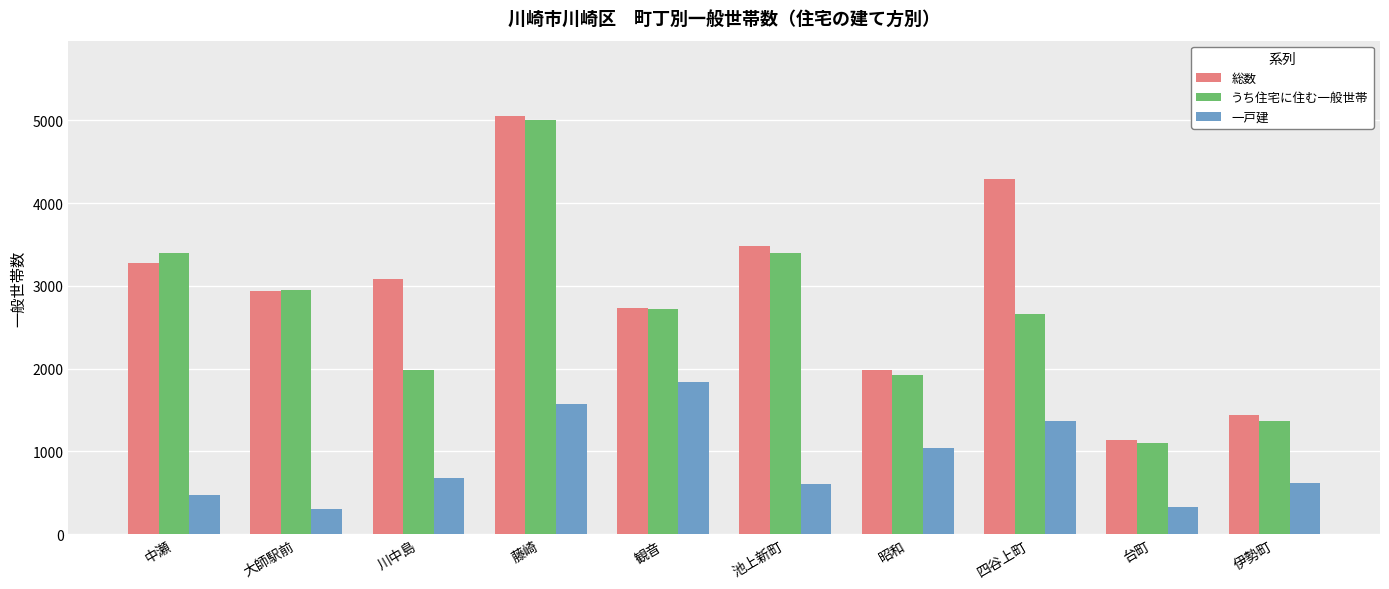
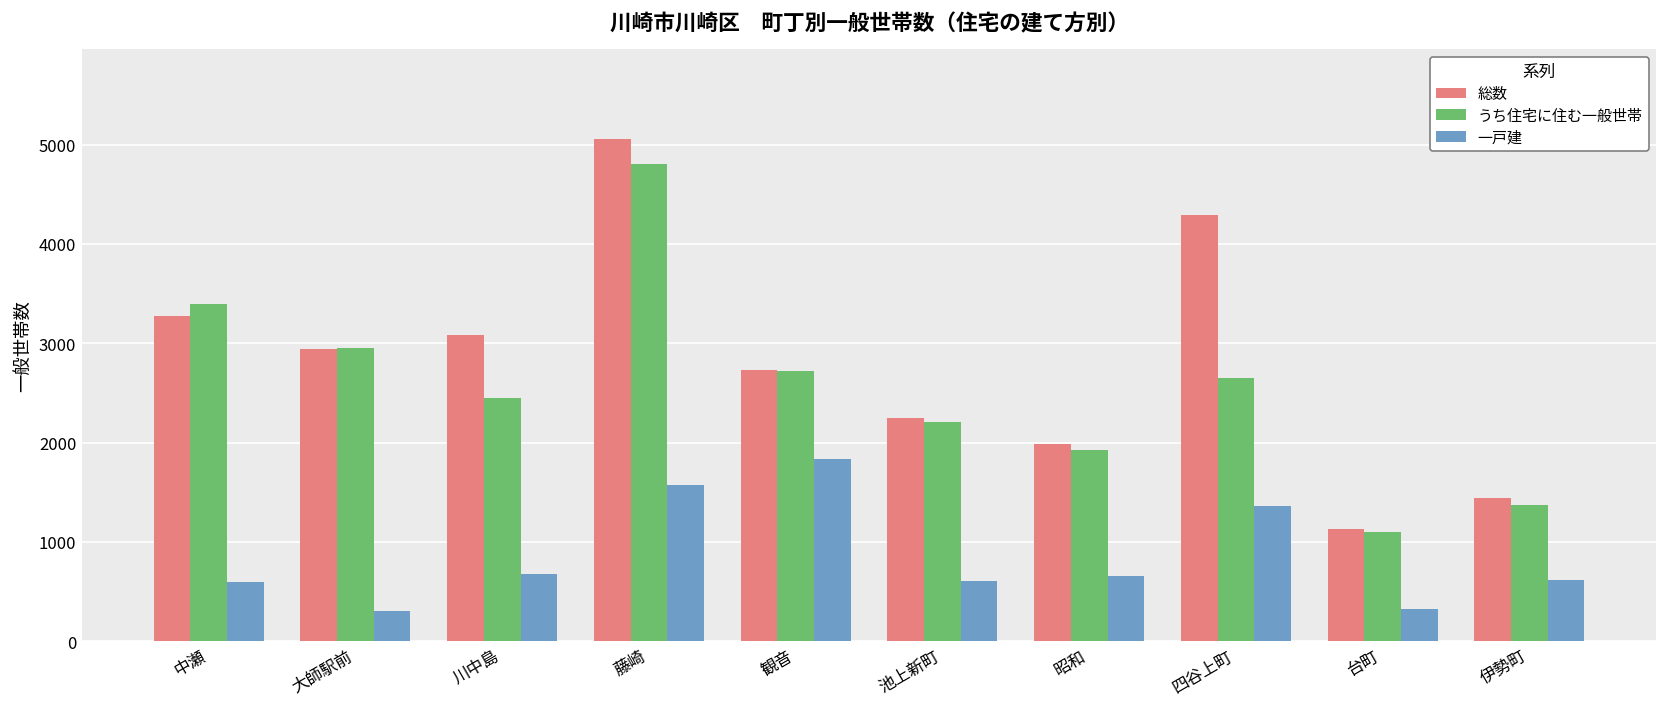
  {
    "総数": {
      "中瀬": 3300,
      "大師駅前": 2900,
      "川中島": 3100,
      "藤崎": 5100,
      "観音": 2700,
-     "池上新町": 3500,
+     "池上新町": 2200,
      "昭和": 2000,
      "四谷上町": 4300,
      "台町": 1100,
      "伊勢町": 1400
    },
    "うち住宅に住む一般世帯": {
      "中瀬": 3400,
      "大師駅前": 3000,
-     "川中島": 2000,
-     "藤崎": 5000,
+     "川中島": 2400,
+     "藤崎": 4800,
      "観音": 2700,
-     "池上新町": 3400,
+     "池上新町": 2200,
      "昭和": 1900,
      "四谷上町": 2700,
      "台町": 1100,
      "伊勢町": 1400
    },
    "一戸建": {
-     "中瀬": 500,
+     "中瀬": 600,
      "大師駅前": 300,
      "川中島": 700,
      "藤崎": 1600,
      "観音": 1800,
      "池上新町": 600,
-     "昭和": 1000,
+     "昭和": 700,
      "四谷上町": 1400,
      "台町": 300,
      "伊勢町": 600
    }
  }
